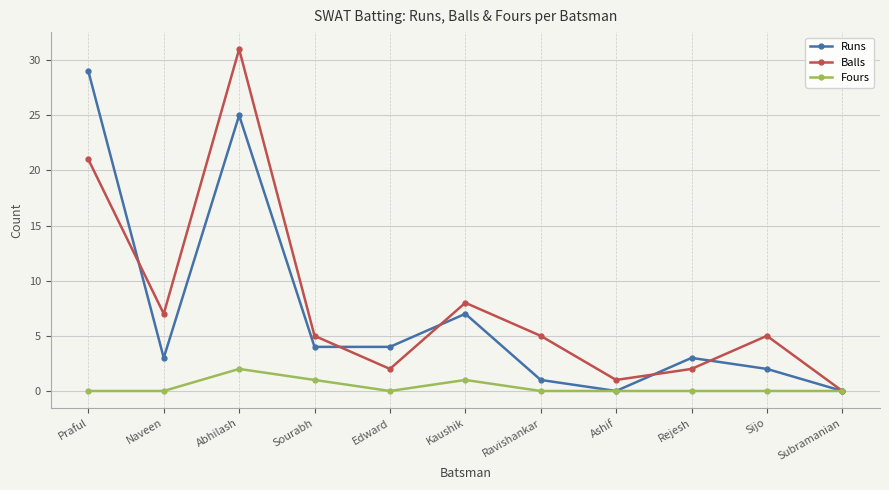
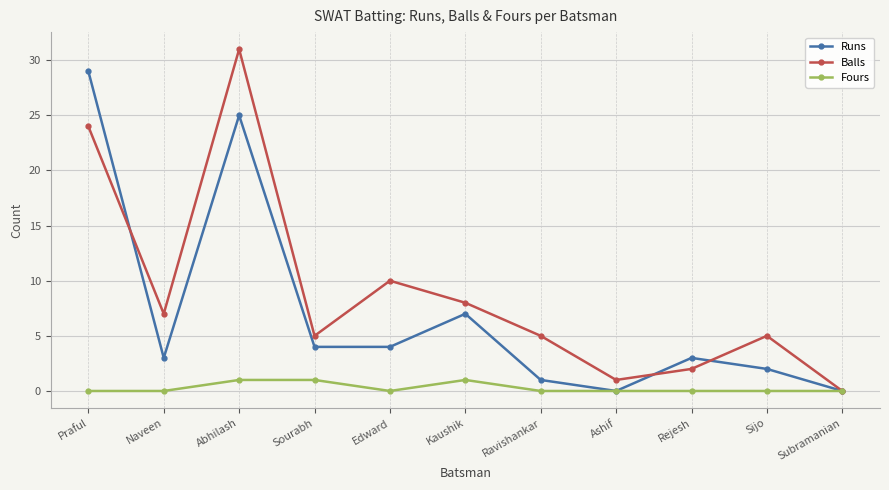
  {
    "Runs": {
      "Praful": 29,
      "Naveen": 3,
      "Abhilash": 25,
      "Sourabh": 4,
      "Edward": 4,
      "Kaushik": 7,
      "Ravishankar": 1,
      "Rejesh": 3,
      "Sijo": 2
    },
    "Balls": {
-     "Praful": 21,
+     "Praful": 24,
      "Naveen": 7,
      "Abhilash": 31,
      "Sourabh": 5,
-     "Edward": 2,
+     "Edward": 10,
      "Kaushik": 8,
      "Ravishankar": 5,
      "Ashif": 1,
      "Rejesh": 2,
      "Sijo": 5
    },
    "Fours": {
      "Praful": 0,
      "Naveen": 0,
-     "Abhilash": 2,
+     "Abhilash": 1,
      "Sourabh": 1,
      "Edward": 0,
      "Kaushik": 1,
      "Ravishankar": 0,
      "Rejesh": 0,
      "Sijo": 0
    }
  }
